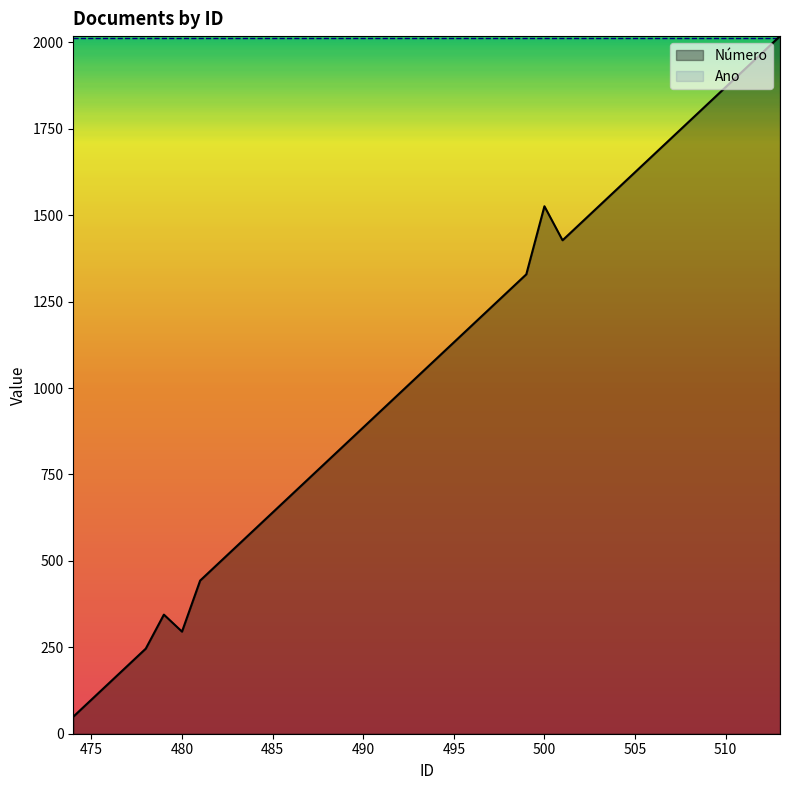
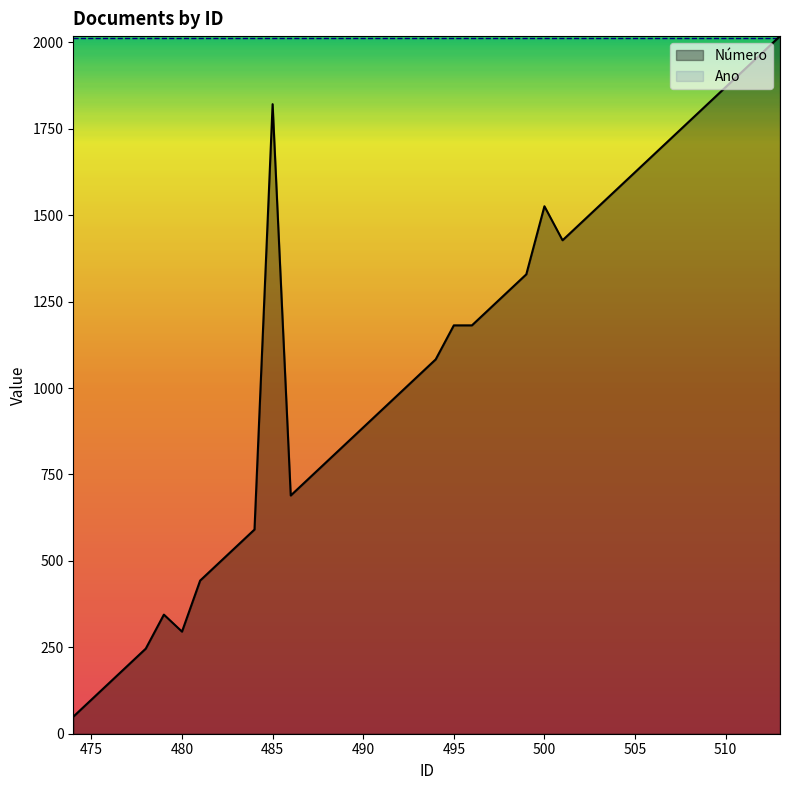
  {
    "Número": {
      "475": 100,
      "480": 300,
-     "485": 640,
+     "485": 1820,
      "490": 890,
-     "495": 1130,
+     "495": 1180,
      "500": 1530,
      "505": 1620
    },
    "Ano": {
      "475": 2010,
      "480": 2010,
      "485": 2010,
      "490": 2010,
      "495": 2010,
      "500": 2010,
      "505": 2010,
      "510": 2010
    }
  }
